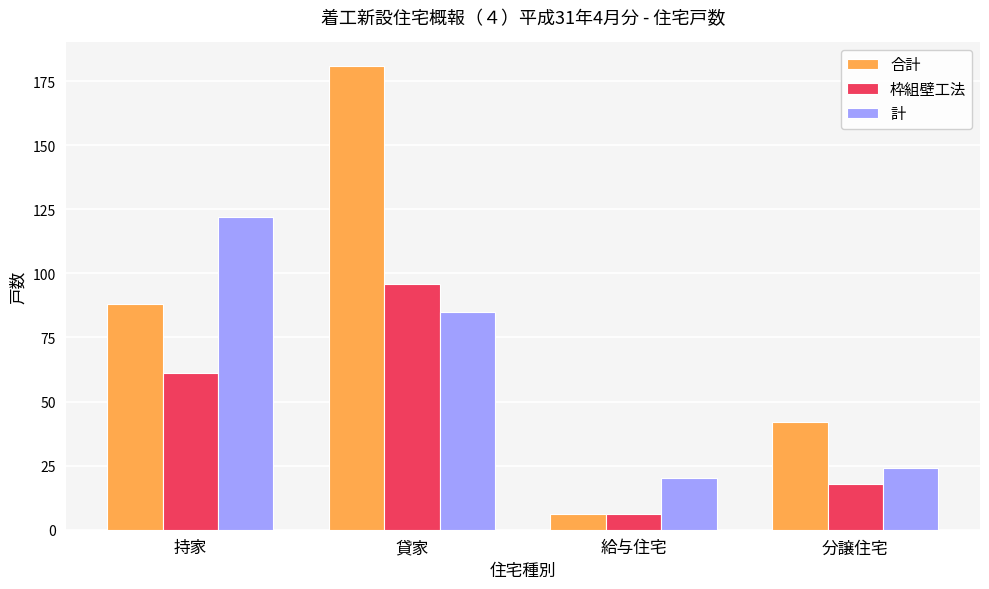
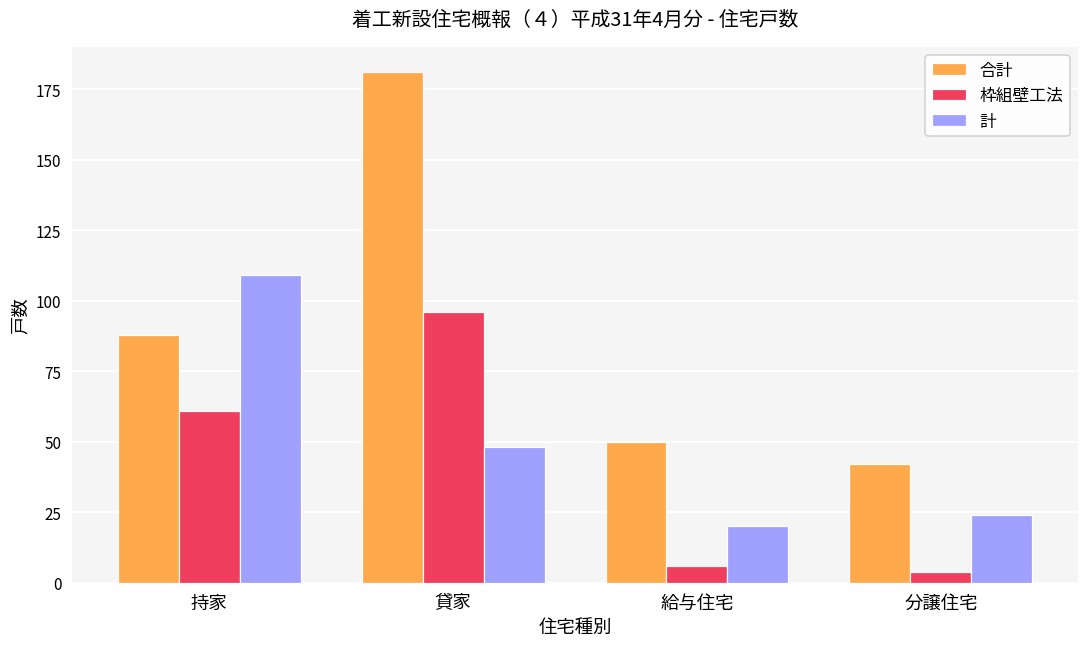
  {
    "合計": {
      "持家": 88,
      "貸家": 181,
-     "給与住宅": 6,
+     "給与住宅": 50,
      "分譲住宅": 42
    },
    "枠組壁工法": {
      "持家": 61,
      "貸家": 96,
      "給与住宅": 6,
-     "分譲住宅": 18
+     "分譲住宅": 4
    },
    "計": {
-     "持家": 122,
-     "貸家": 85,
+     "持家": 109,
+     "貸家": 48,
      "給与住宅": 20,
      "分譲住宅": 24
    }
  }
